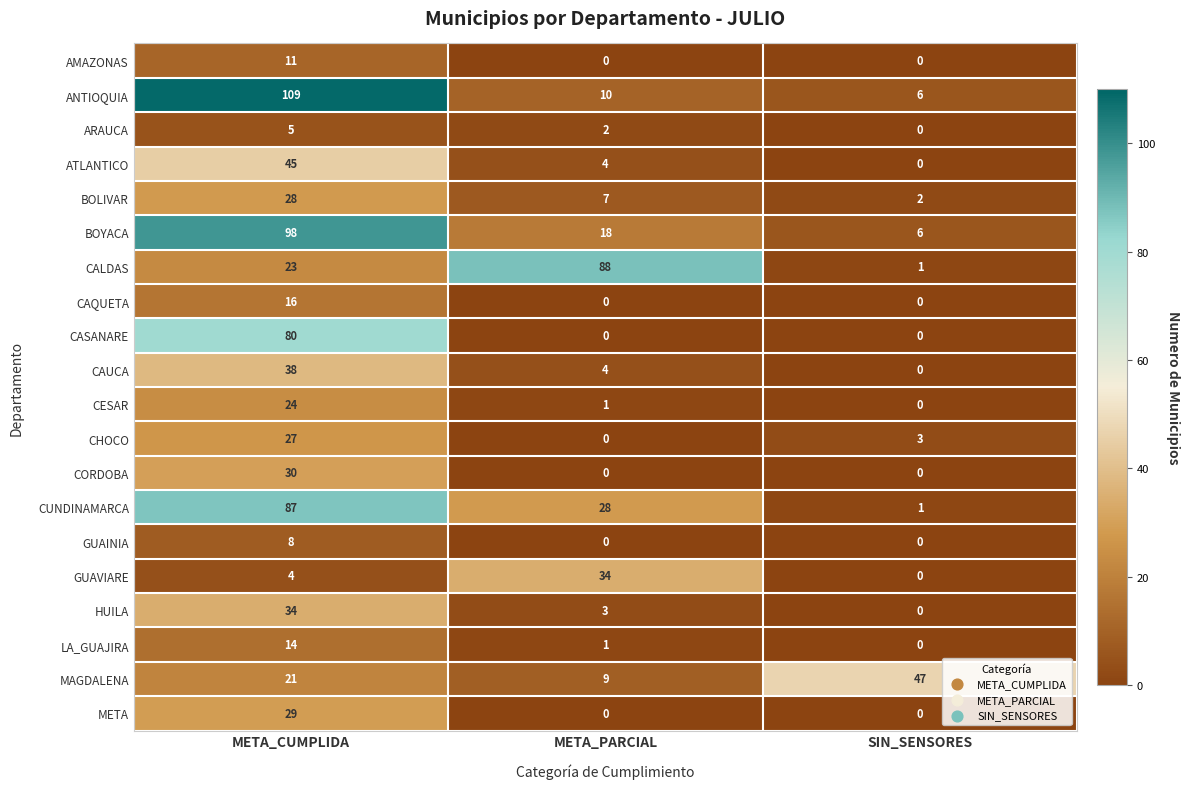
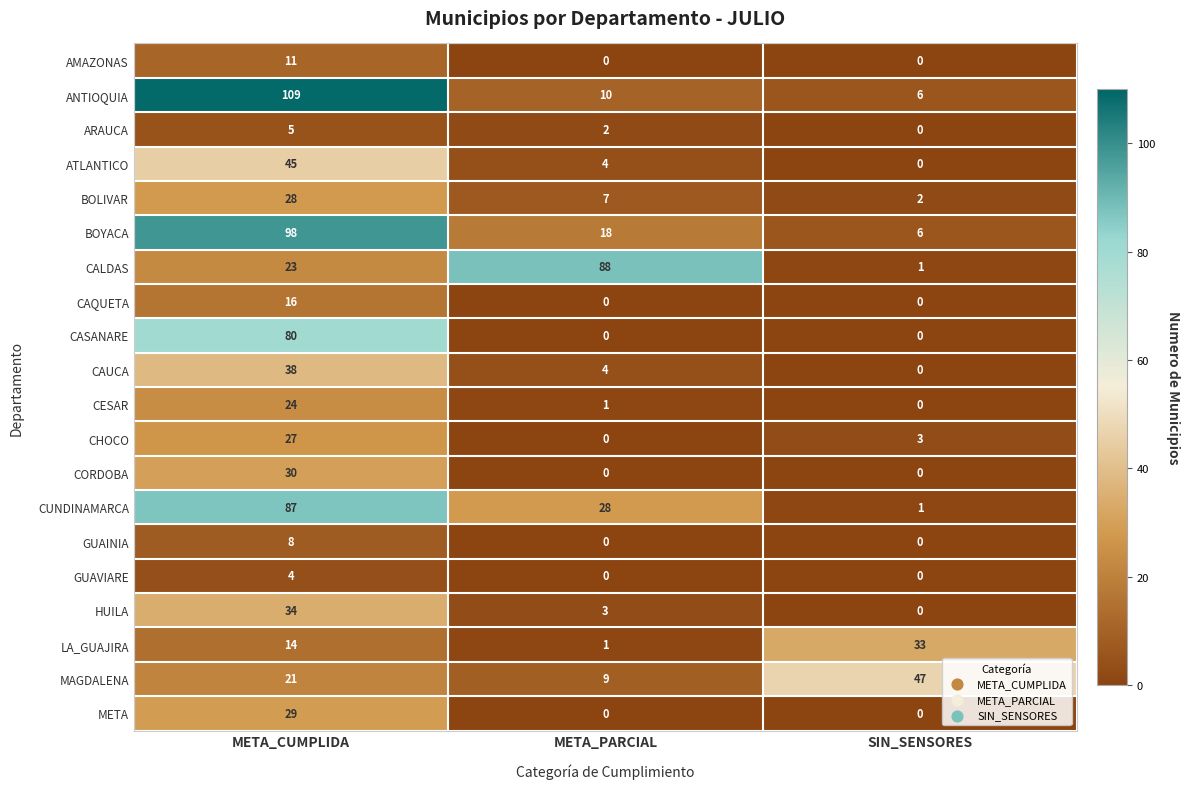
  {
    "AMAZONAS": {
      "META_CUMPLIDA": 11,
      "META_PARCIAL": 0,
      "SIN_SENSORES": 0
    },
    "ANTIOQUIA": {
      "META_CUMPLIDA": 109,
      "META_PARCIAL": 10,
      "SIN_SENSORES": 6
    },
    "ARAUCA": {
      "META_CUMPLIDA": 5,
      "META_PARCIAL": 2,
      "SIN_SENSORES": 0
    },
    "ATLANTICO": {
      "META_CUMPLIDA": 45,
      "META_PARCIAL": 4,
      "SIN_SENSORES": 0
    },
    "BOLIVAR": {
      "META_CUMPLIDA": 28,
      "META_PARCIAL": 7,
      "SIN_SENSORES": 2
    },
    "BOYACA": {
      "META_CUMPLIDA": 98,
      "META_PARCIAL": 18,
      "SIN_SENSORES": 6
    },
    "CALDAS": {
      "META_CUMPLIDA": 23,
      "META_PARCIAL": 88,
      "SIN_SENSORES": 1
    },
    "CAQUETA": {
      "META_CUMPLIDA": 16,
      "META_PARCIAL": 0,
      "SIN_SENSORES": 0
    },
    "CASANARE": {
      "META_CUMPLIDA": 80,
      "META_PARCIAL": 0,
      "SIN_SENSORES": 0
    },
    "CAUCA": {
      "META_CUMPLIDA": 38,
      "META_PARCIAL": 4,
      "SIN_SENSORES": 0
    },
    "CESAR": {
      "META_CUMPLIDA": 24,
      "META_PARCIAL": 1,
      "SIN_SENSORES": 0
    },
    "CHOCO": {
      "META_CUMPLIDA": 27,
      "META_PARCIAL": 0,
      "SIN_SENSORES": 3
    },
    "CORDOBA": {
      "META_CUMPLIDA": 30,
      "META_PARCIAL": 0,
      "SIN_SENSORES": 0
    },
    "CUNDINAMARCA": {
      "META_CUMPLIDA": 87,
      "META_PARCIAL": 28,
      "SIN_SENSORES": 1
    },
    "GUAINIA": {
      "META_CUMPLIDA": 8,
      "META_PARCIAL": 0,
      "SIN_SENSORES": 0
    },
    "GUAVIARE": {
      "META_CUMPLIDA": 4,
-     "META_PARCIAL": 34,
+     "META_PARCIAL": 0,
      "SIN_SENSORES": 0
    },
    "HUILA": {
      "META_CUMPLIDA": 34,
      "META_PARCIAL": 3,
      "SIN_SENSORES": 0
    },
    "LA_GUAJIRA": {
      "META_CUMPLIDA": 14,
      "META_PARCIAL": 1,
-     "SIN_SENSORES": 0
+     "SIN_SENSORES": 33
    },
    "MAGDALENA": {
      "META_CUMPLIDA": 21,
      "META_PARCIAL": 9,
      "SIN_SENSORES": 47
    },
    "META": {
      "META_CUMPLIDA": 29,
      "META_PARCIAL": 0,
      "SIN_SENSORES": 0
    }
  }
